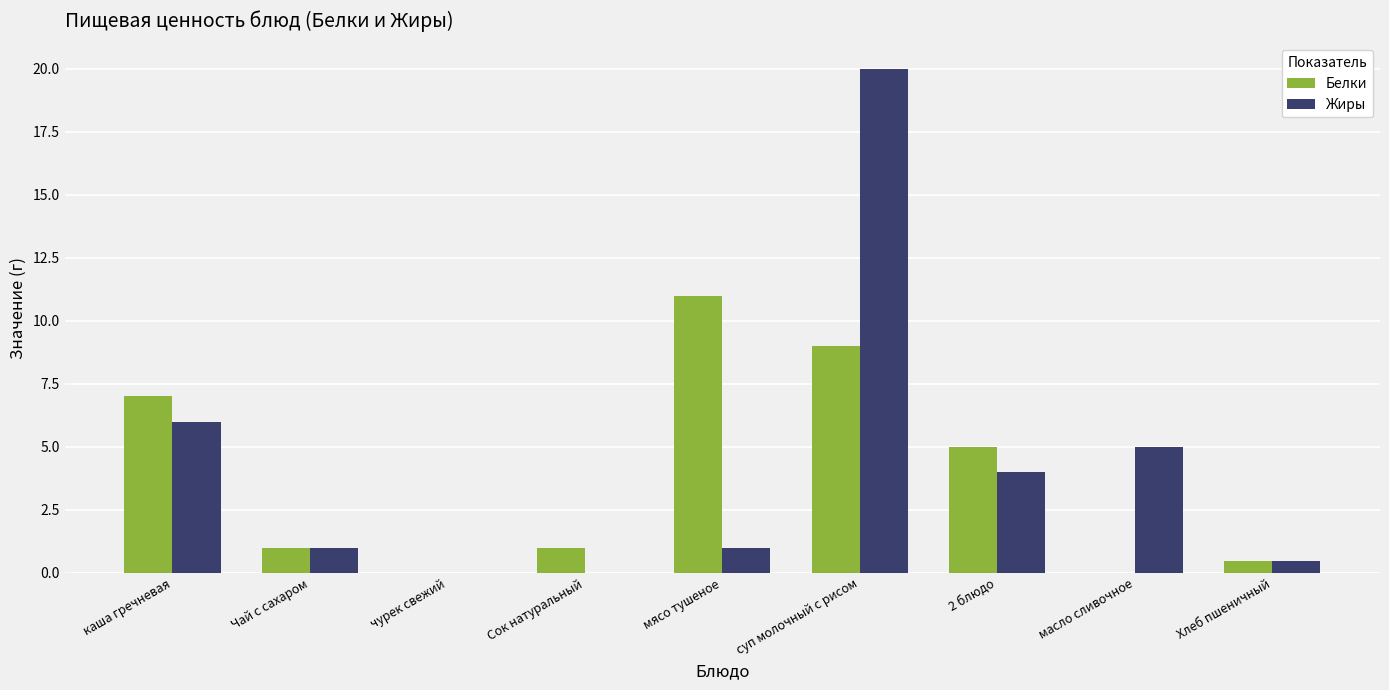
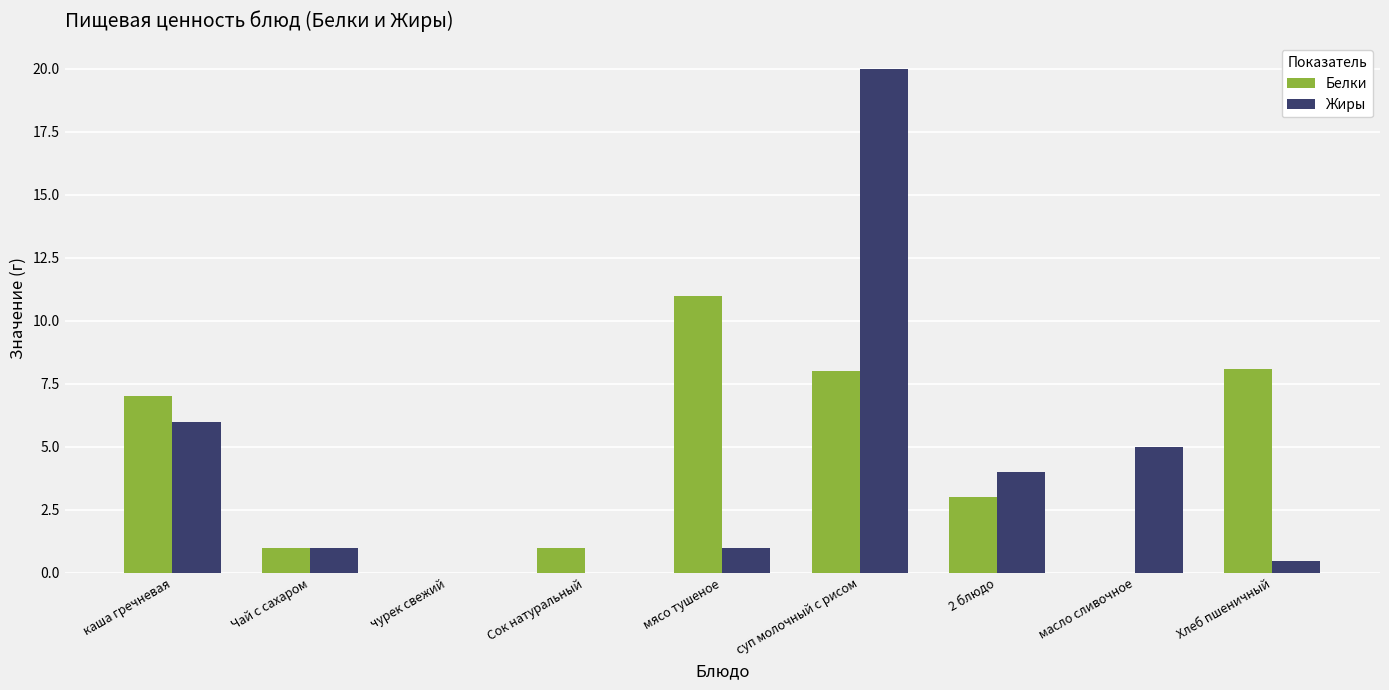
  {
    "Белки": {
      "каша гречневая": 7.0,
      "Чай с сахаром": 1.0,
      "чурек свежий": 0.0,
      "Сок натуральный": 1.0,
      "мясо тушеное": 11.0,
-     "суп молочный с рисом": 9,
-     "2 блюдо": 5,
+     "суп молочный с рисом": 8,
+     "2 блюдо": 3,
      "масло сливочное": 0.0,
-     "Хлеб пшеничный": 0.5
+     "Хлеб пшеничный": 8.1
    },
    "Жиры": {
      "каша гречневая": 6.0,
      "Чай с сахаром": 1.0,
      "чурек свежий": 0.0,
      "Сок натуральный": 0.0,
      "мясо тушеное": 1.0,
      "суп молочный с рисом": 20.0,
      "2 блюдо": 4.0,
      "масло сливочное": 5.0,
      "Хлеб пшеничный": 0.5
    }
  }
